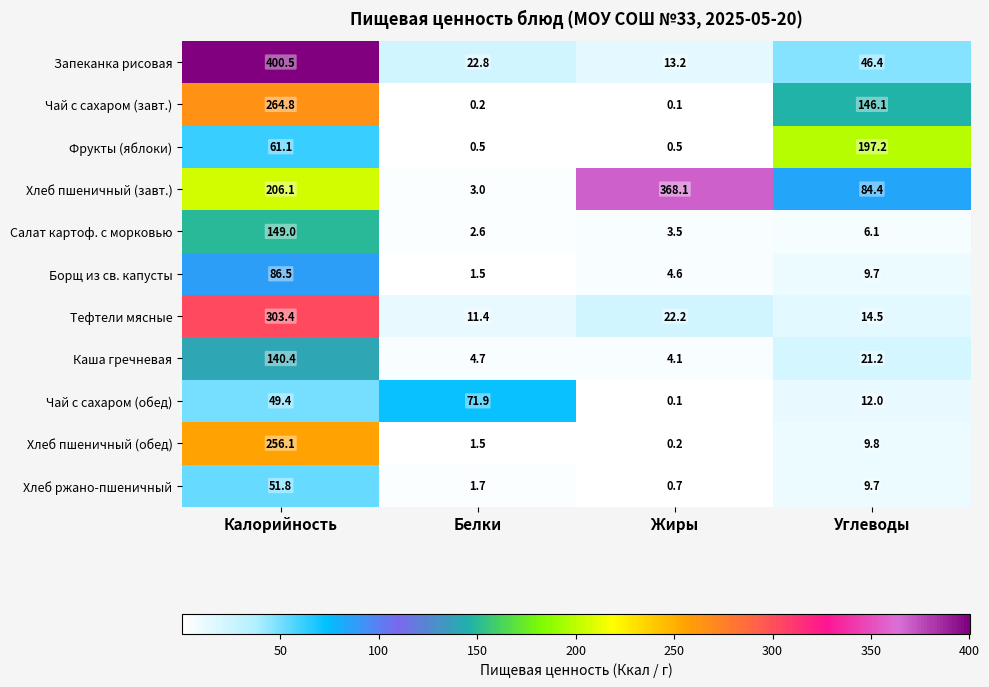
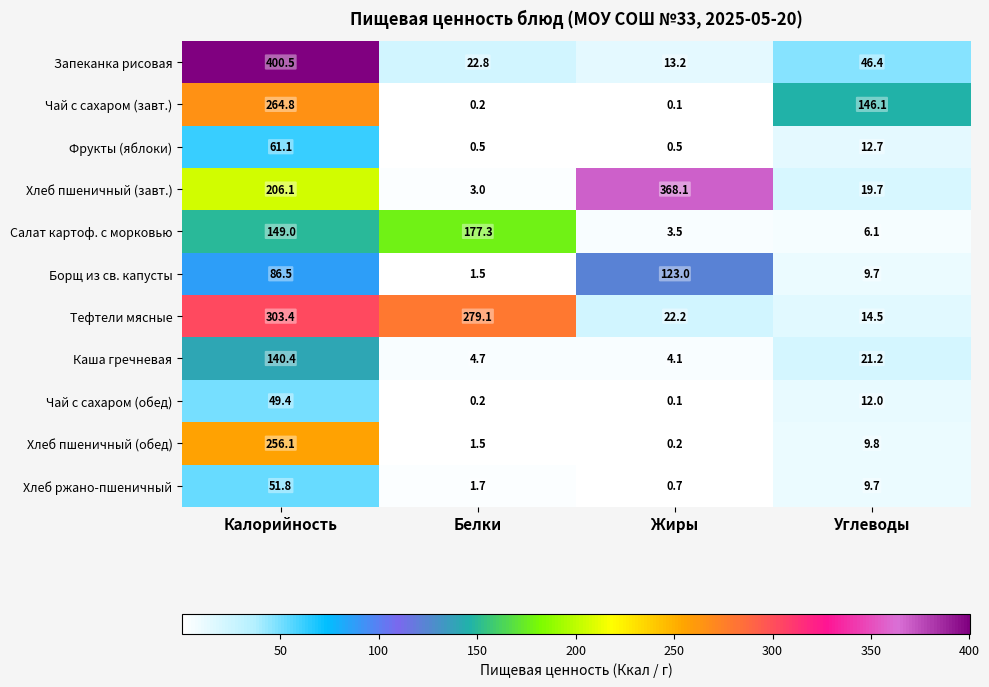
  {
    "Фрукты (яблоки)": {
-     "Углеводы": 197.2
+     "Углеводы": 12.7
    },
    "Хлеб пшеничный (завт.)": {
-     "Углеводы": 84.4
+     "Углеводы": 19.7
    },
    "Салат картоф. с морковью": {
-     "Белки": 2.6
+     "Белки": 177.3
    },
    "Борщ из св. капусты": {
-     "Жиры": 4.6
+     "Жиры": 123.0
    },
    "Тефтели мясные": {
-     "Белки": 11.4
+     "Белки": 279.1
    },
    "Чай с сахаром (обед)": {
-     "Белки": 71.9
+     "Белки": 0.2
    }
  }
